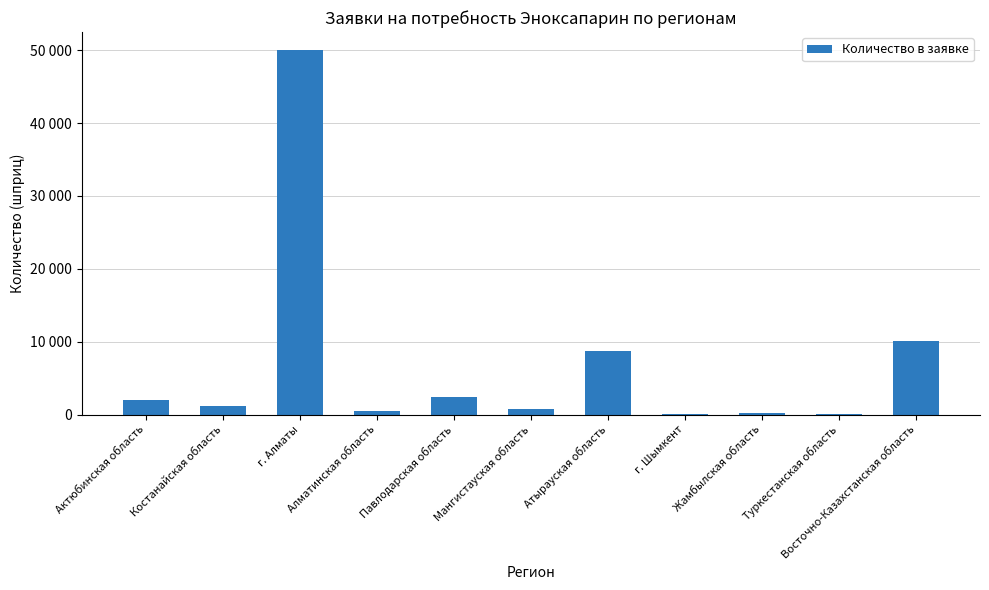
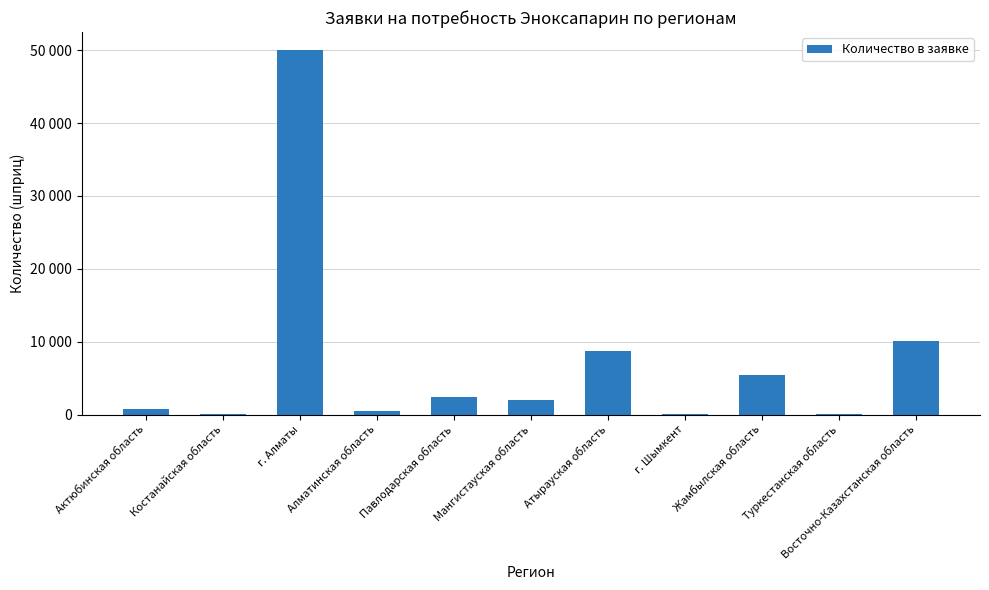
  {
-   "Актюбинская область": 2000,
-   "Костанайская область": 1000,
+   "Актюбинская область": 1000,
+   "Костанайская область": 0,
    "г. Алматы": 50000,
    "Алматинская область": 1000,
    "Павлодарская область": 2000,
-   "Мангистауская область": 1000,
+   "Мангистауская область": 2000,
    "Атырауская область": 9000,
-   "Жамбылская область": 0,
+   "Жамбылская область": 5000,
    "Восточно-Казахстанская область": 10000
  }
